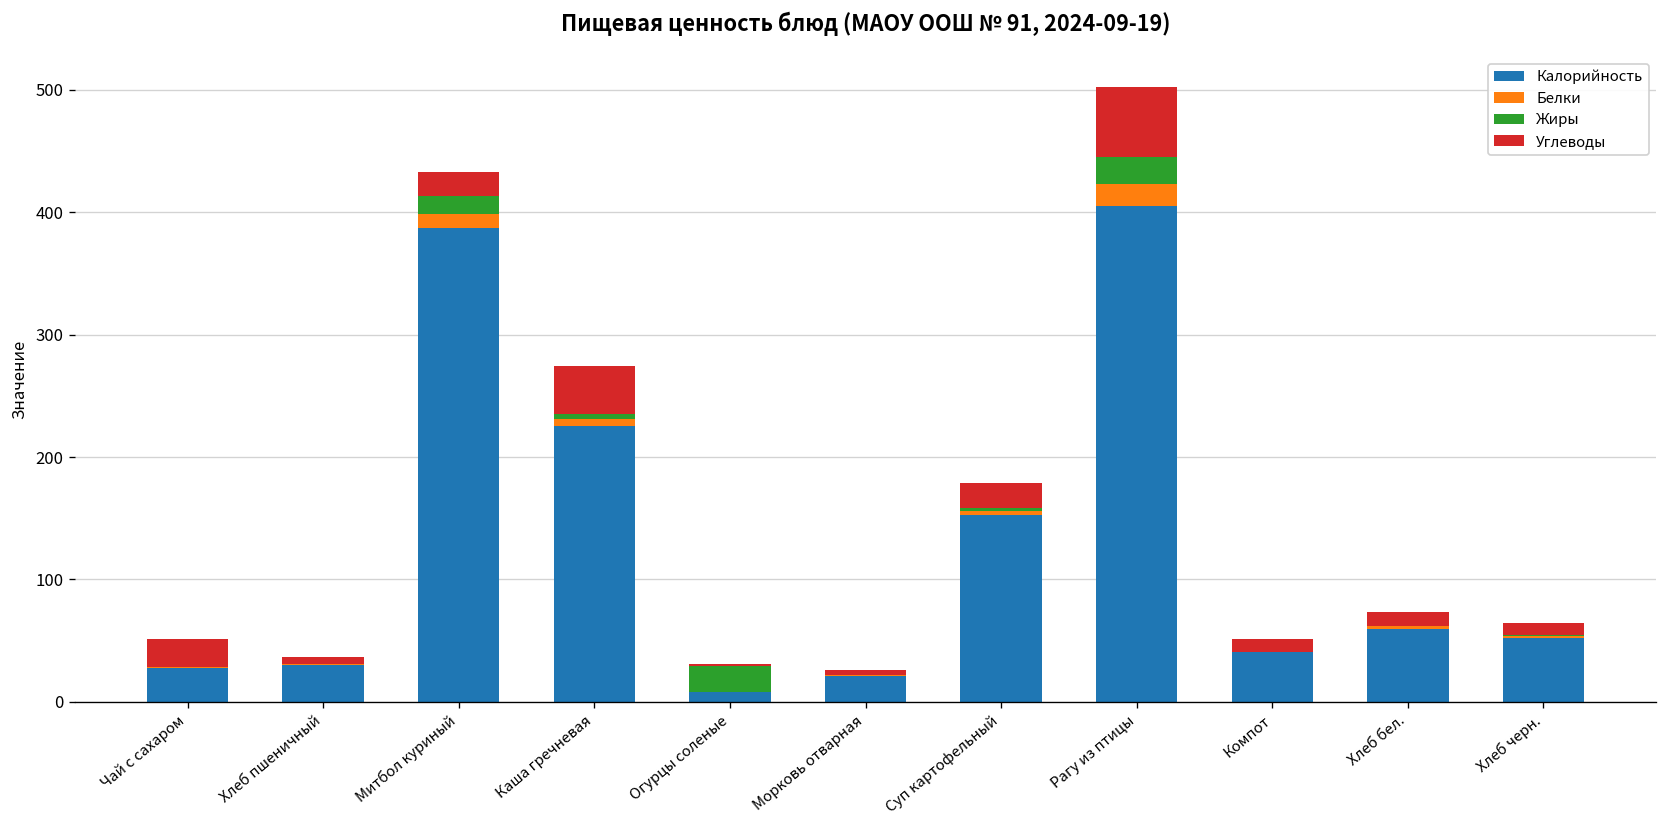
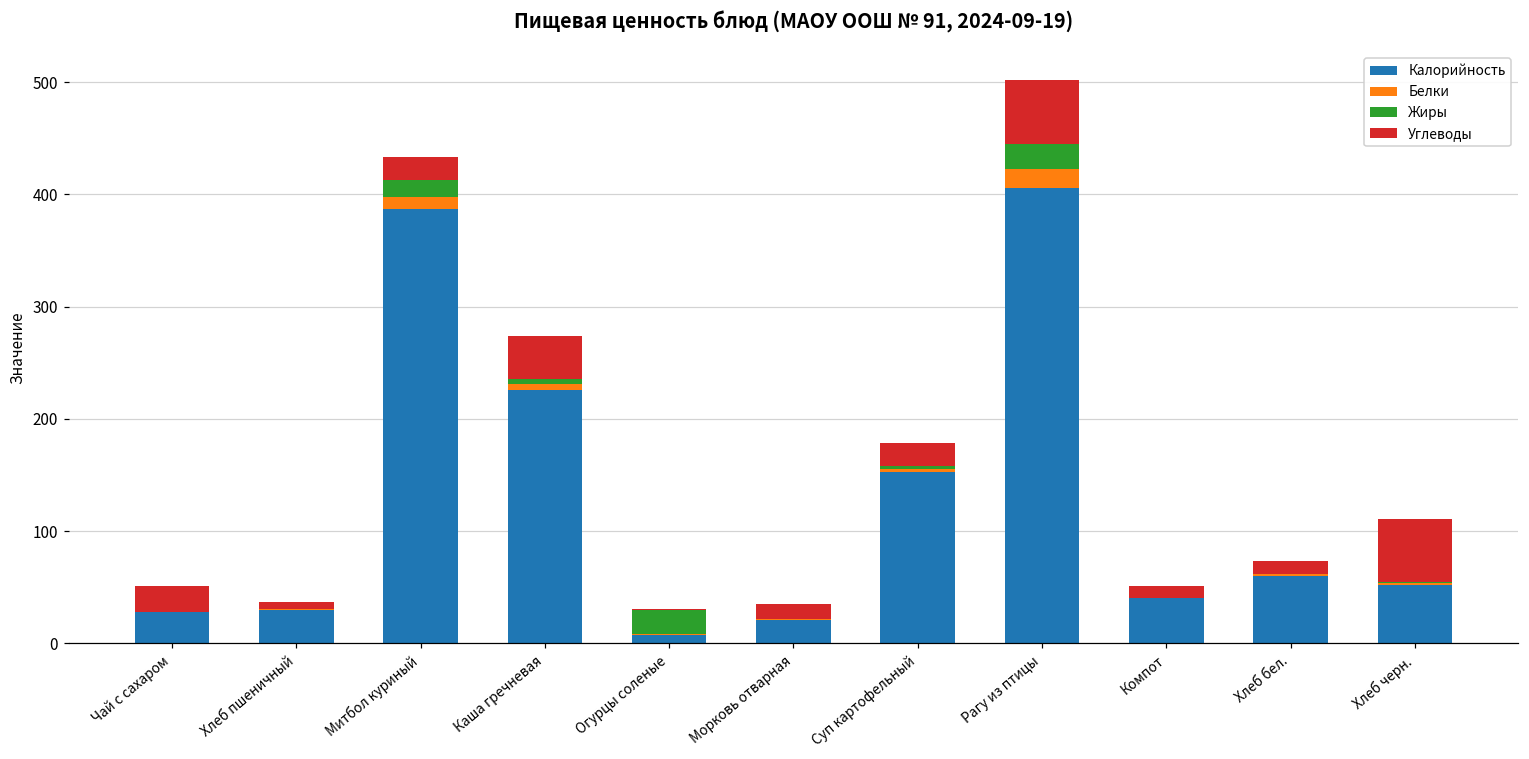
  {
    "Калорийность": {
      "Чай с сахаром": 28,
      "Хлеб пшеничный": 30,
      "Митбол куриный": 387,
      "Каша гречневая": 226,
      "Огурцы соленые": 8,
      "Морковь отварная": 21,
      "Суп картофельный": 152,
      "Рагу из птицы": 405,
      "Компот": 40,
      "Хлеб бел.": 60,
      "Хлеб черн.": 52
    },
    "Белки": {
      "Митбол куриный": 11,
      "Каша гречневая": 6,
      "Суп картофельный": 3,
      "Рагу из птицы": 18
    },
    "Жиры": {
      "Митбол куриный": 15,
      "Каша гречневая": 4,
      "Огурцы соленые": 21,
      "Суп картофельный": 3,
      "Рагу из птицы": 22,
      "Компот": 0
    },
    "Углеводы": {
      "Чай с сахаром": 23,
      "Хлеб пшеничный": 6,
      "Митбол куриный": 20,
      "Каша гречневая": 39,
-     "Морковь отварная": 4,
+     "Морковь отварная": 13,
      "Суп картофельный": 20,
      "Рагу из птицы": 57,
      "Компот": 11,
      "Хлеб бел.": 11,
-     "Хлеб черн.": 10
+     "Хлеб черн.": 57
    }
  }
